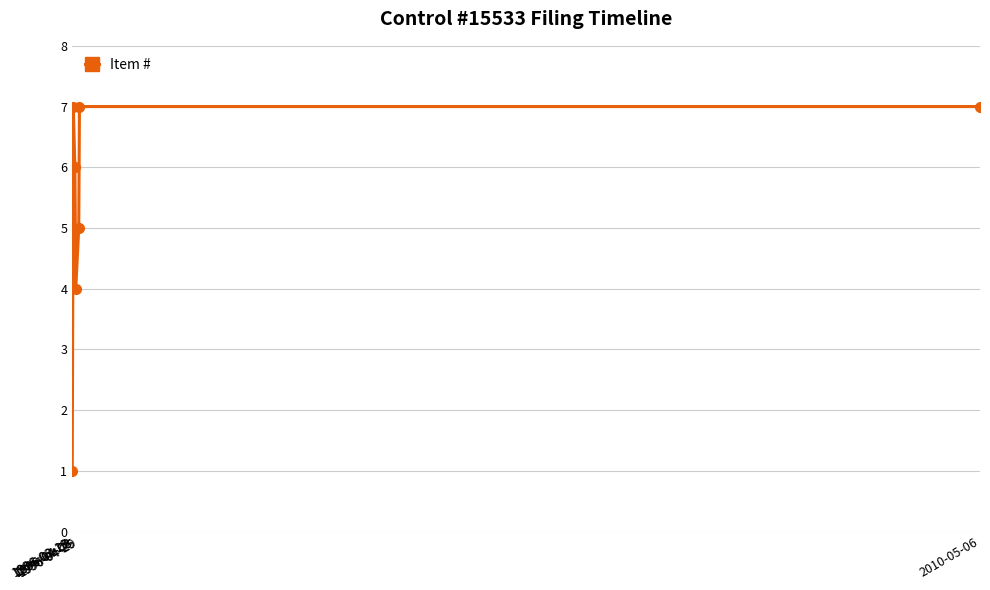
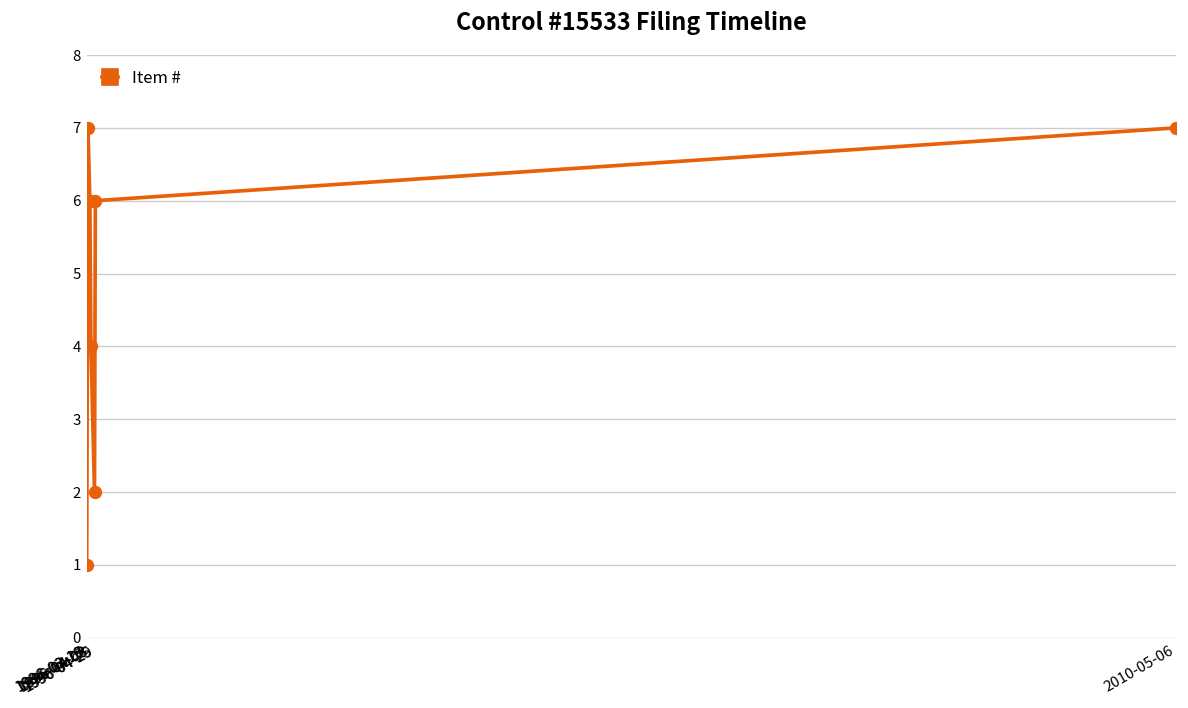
  {
    "1996-03-19": 1,
    "1996-03-25": 7,
    "1996-04-03": 6,
    "1996-04-08": 4,
-   "1996-04-25": 5,
-   "1996-04-29": 7,
+   "1996-04-25": 2,
+   "1996-04-29": 6,
    "2010-05-06": 7
  }
